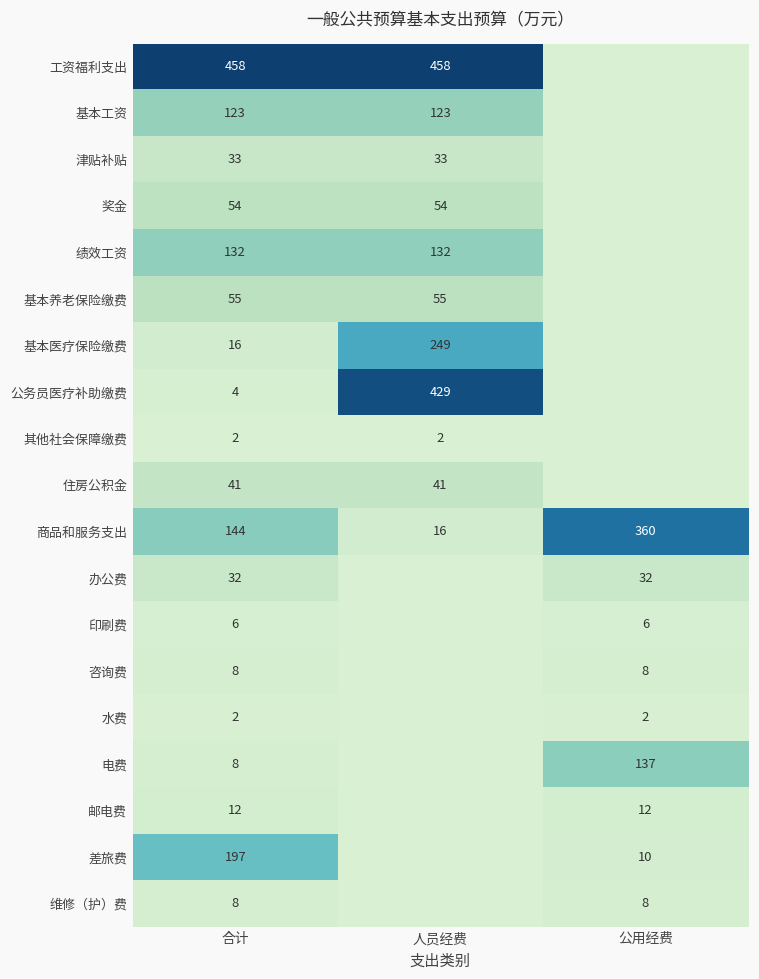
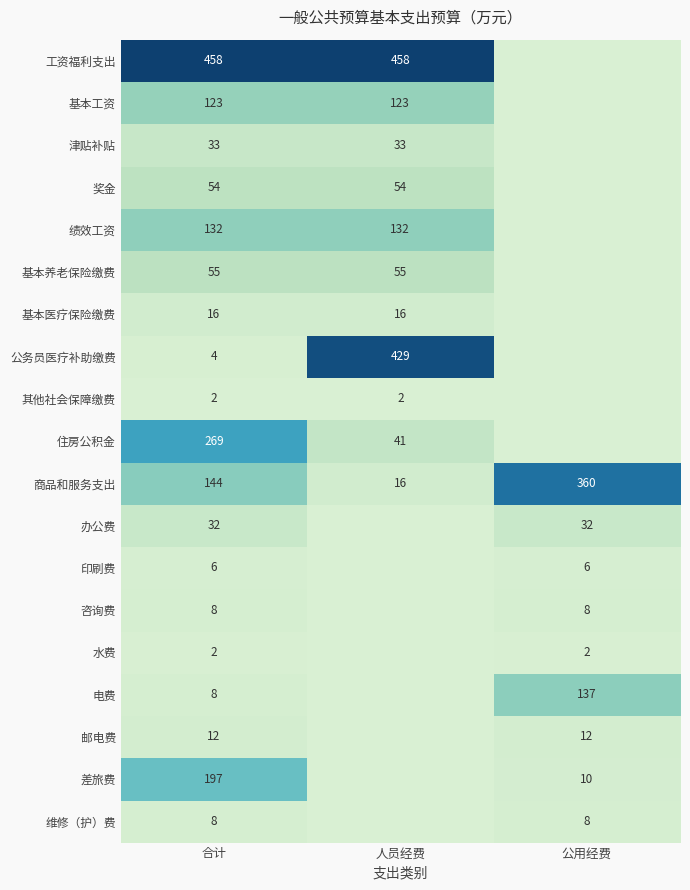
  {
    "工资福利支出": {
      "合计": 458,
      "人员经费": 458
    },
    "基本工资": {
      "合计": 123,
      "人员经费": 123
    },
    "津贴补贴": {
      "合计": 33,
      "人员经费": 33
    },
    "奖金": {
      "合计": 54,
      "人员经费": 54
    },
    "绩效工资": {
      "合计": 132,
      "人员经费": 132
    },
    "基本养老保险缴费": {
      "合计": 55,
      "人员经费": 55
    },
    "基本医疗保险缴费": {
      "合计": 16,
-     "人员经费": 249
+     "人员经费": 16
    },
    "公务员医疗补助缴费": {
      "合计": 4,
      "人员经费": 429
    },
    "其他社会保障缴费": {
      "合计": 2,
      "人员经费": 2
    },
    "住房公积金": {
-     "合计": 41,
+     "合计": 269,
      "人员经费": 41
    },
    "商品和服务支出": {
      "合计": 144,
      "人员经费": 16,
      "公用经费": 360
    },
    "办公费": {
      "合计": 32,
      "公用经费": 32
    },
    "印刷费": {
      "合计": 6,
      "公用经费": 6
    },
    "咨询费": {
      "合计": 8,
      "公用经费": 8
    },
    "水费": {
      "合计": 2,
      "公用经费": 2
    },
    "电费": {
      "合计": 8,
      "公用经费": 137
    },
    "邮电费": {
      "合计": 12,
      "公用经费": 12
    },
    "差旅费": {
      "合计": 197,
      "公用经费": 10
    },
    "维修（护）费": {
      "合计": 8,
      "公用经费": 8
    }
  }
